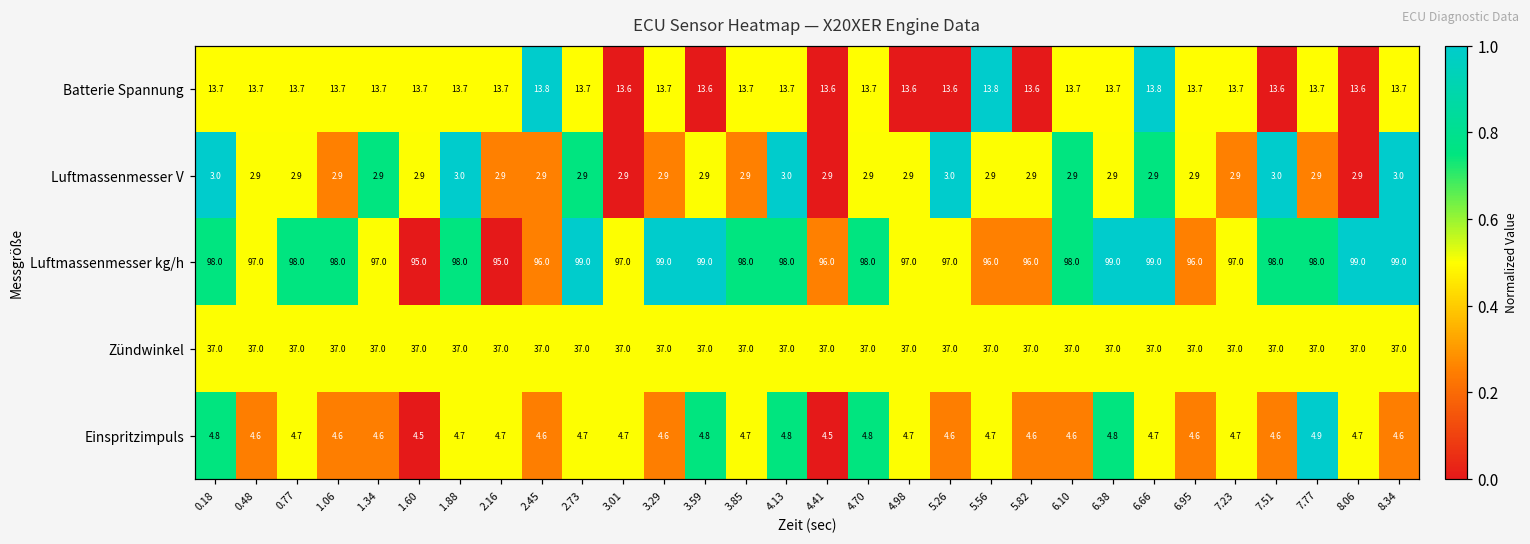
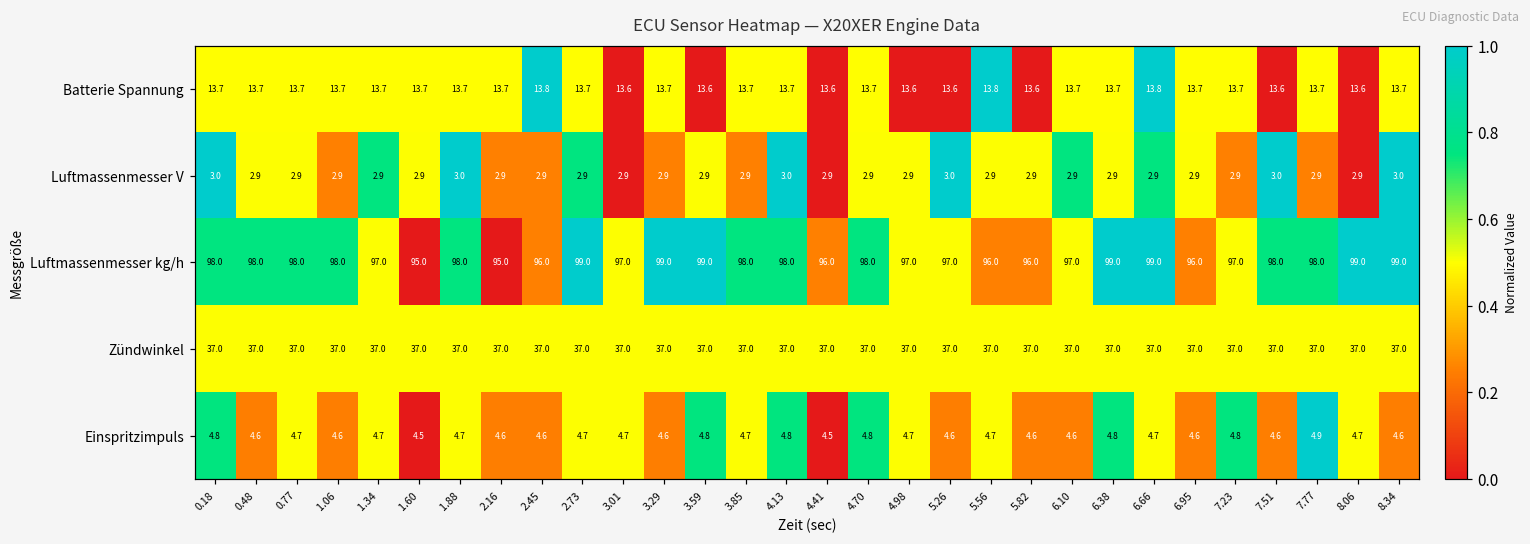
  {
    "Batterie Spannung": {
      "0.18": 13.7,
      "0.48": 13.7,
      "0.77": 13.7,
      "1.06": 13.7,
      "1.34": 13.7,
      "1.60": 13.7,
      "1.88": 13.7,
      "2.16": 13.7,
      "2.45": 13.8,
      "2.73": 13.7,
      "3.01": 13.6,
      "3.29": 13.7,
      "3.59": 13.6,
      "3.85": 13.7,
      "4.13": 13.7,
      "4.41": 13.6,
      "4.70": 13.7,
      "4.98": 13.6,
      "5.26": 13.6,
      "5.56": 13.8,
      "5.82": 13.6,
      "6.10": 13.7,
      "6.38": 13.7,
      "6.66": 13.8,
      "6.95": 13.7,
      "7.23": 13.7,
      "7.51": 13.6,
      "7.77": 13.7,
      "8.06": 13.6,
      "8.34": 13.7
    },
    "Luftmassenmesser V": {
      "0.18": 3.0,
      "0.48": 2.9,
      "0.77": 2.9,
      "1.06": 2.9,
      "1.34": 2.9,
      "1.60": 2.9,
      "1.88": 3.0,
      "2.16": 2.9,
      "2.45": 2.9,
      "2.73": 2.9,
      "3.01": 2.9,
      "3.29": 2.9,
      "3.59": 2.9,
      "3.85": 2.9,
      "4.13": 3.0,
      "4.41": 2.9,
      "4.70": 2.9,
      "4.98": 2.9,
      "5.26": 3.0,
      "5.56": 2.9,
      "5.82": 2.9,
      "6.10": 2.9,
      "6.38": 2.9,
      "6.66": 2.9,
      "6.95": 2.9,
      "7.23": 2.9,
      "7.51": 3.0,
      "7.77": 2.9,
      "8.06": 2.9,
      "8.34": 3.0
    },
    "Luftmassenmesser kg/h": {
      "0.18": 98.0,
-     "0.48": 97.0,
+     "0.48": 98.0,
      "0.77": 98.0,
      "1.06": 98.0,
      "1.34": 97.0,
      "1.60": 95.0,
      "1.88": 98.0,
      "2.16": 95.0,
      "2.45": 96.0,
      "2.73": 99.0,
      "3.01": 97.0,
      "3.29": 99.0,
      "3.59": 99.0,
      "3.85": 98.0,
      "4.13": 98.0,
      "4.41": 96.0,
      "4.70": 98.0,
      "4.98": 97.0,
      "5.26": 97.0,
      "5.56": 96.0,
      "5.82": 96.0,
-     "6.10": 98.0,
+     "6.10": 97.0,
      "6.38": 99.0,
      "6.66": 99.0,
      "6.95": 96.0,
      "7.23": 97.0,
      "7.51": 98.0,
      "7.77": 98.0,
      "8.06": 99.0,
      "8.34": 99.0
    },
    "Zündwinkel": {
      "0.18": 37.0,
      "0.48": 37.0,
      "0.77": 37.0,
      "1.06": 37.0,
      "1.34": 37.0,
      "1.60": 37.0,
      "1.88": 37.0,
      "2.16": 37.0,
      "2.45": 37.0,
      "2.73": 37.0,
      "3.01": 37.0,
      "3.29": 37.0,
      "3.59": 37.0,
      "3.85": 37.0,
      "4.13": 37.0,
      "4.41": 37.0,
      "4.70": 37.0,
      "4.98": 37.0,
      "5.26": 37.0,
      "5.56": 37.0,
      "5.82": 37.0,
      "6.10": 37.0,
      "6.38": 37.0,
      "6.66": 37.0,
      "6.95": 37.0,
      "7.23": 37.0,
      "7.51": 37.0,
      "7.77": 37.0,
      "8.06": 37.0,
      "8.34": 37.0
    },
    "Einspritzimpuls": {
      "0.18": 4.8,
      "0.48": 4.6,
      "0.77": 4.7,
      "1.06": 4.6,
-     "1.34": 4.6,
+     "1.34": 4.7,
      "1.60": 4.5,
      "1.88": 4.7,
-     "2.16": 4.7,
+     "2.16": 4.6,
      "2.45": 4.6,
      "2.73": 4.7,
      "3.01": 4.7,
      "3.29": 4.6,
      "3.59": 4.8,
      "3.85": 4.7,
      "4.13": 4.8,
      "4.41": 4.5,
      "4.70": 4.8,
      "4.98": 4.7,
      "5.26": 4.6,
      "5.56": 4.7,
      "5.82": 4.6,
      "6.10": 4.6,
      "6.38": 4.8,
      "6.66": 4.7,
      "6.95": 4.6,
-     "7.23": 4.7,
+     "7.23": 4.8,
      "7.51": 4.6,
      "7.77": 4.9,
      "8.06": 4.7,
      "8.34": 4.6
    }
  }
